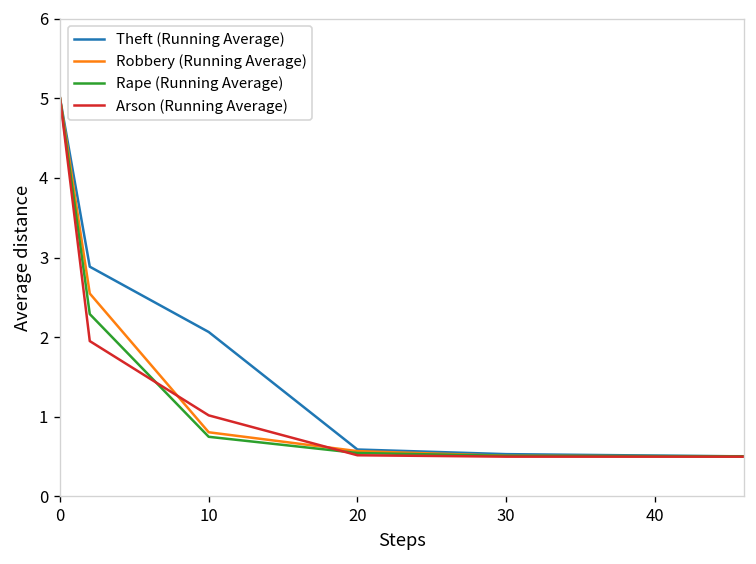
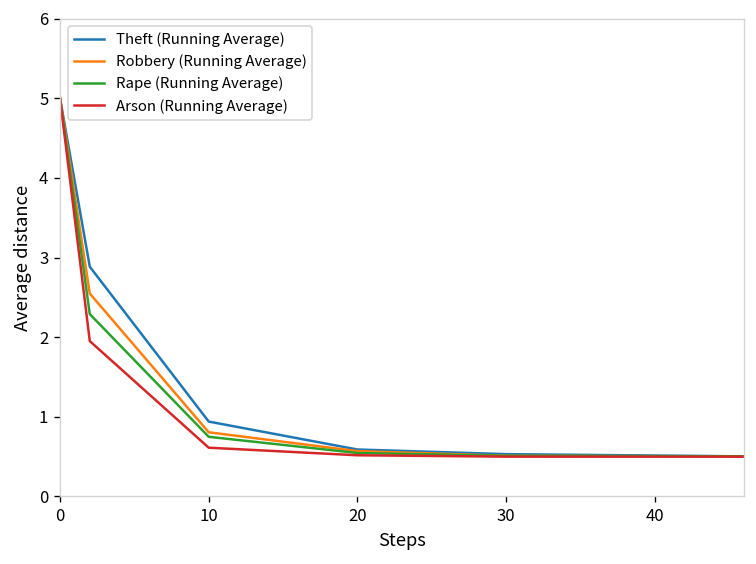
  {
    "Theft (Running Average)": {
-     "10": 2.1
+     "10": 0.9
    },
    "Robbery (Running Average)": {
      "10": 0.8
    },
    "Rape (Running Average)": {
      "10": 0.7
    },
    "Arson (Running Average)": {
-     "10": 1.0
+     "10": 0.6
    }
  }
